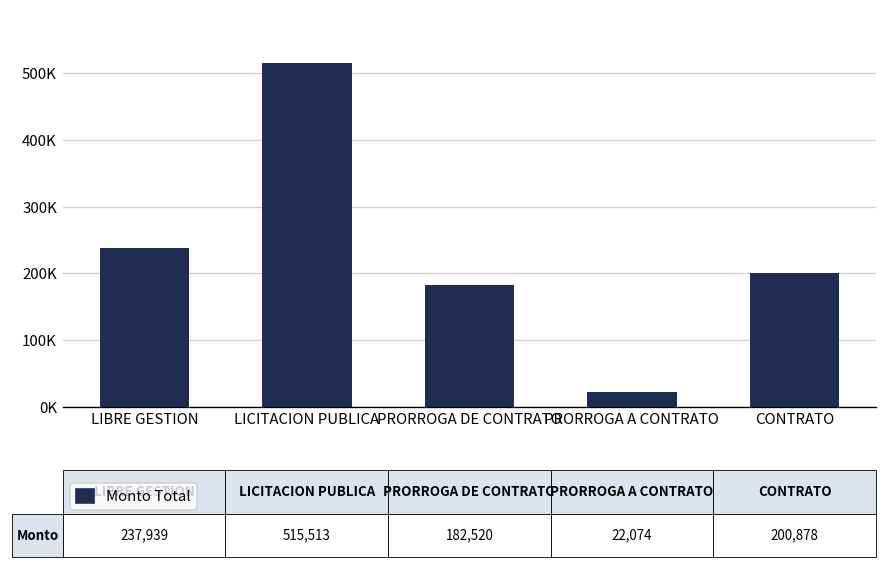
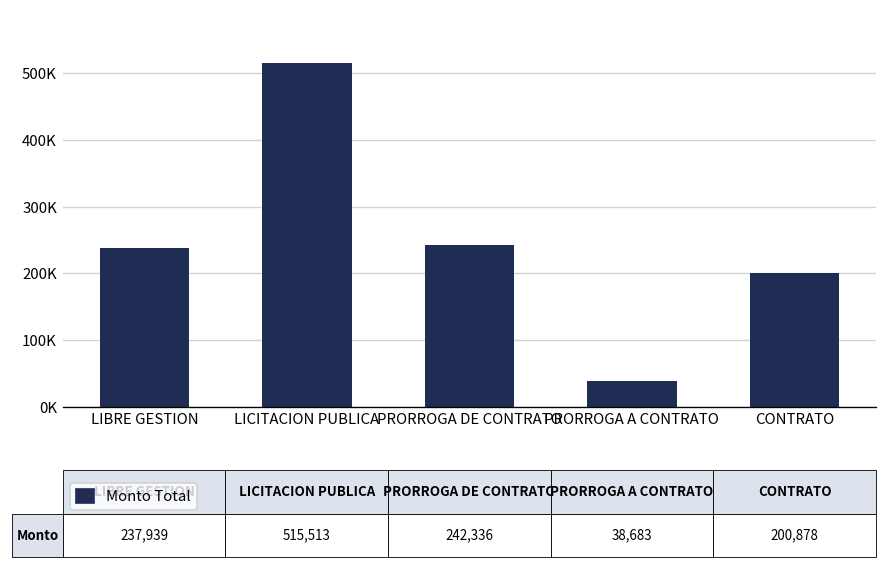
  {
-   "PRORROGA DE CONTRATO": "182,520",
-   "PRORROGA A CONTRATO": "22,074"
+   "PRORROGA DE CONTRATO": "242,336",
+   "PRORROGA A CONTRATO": "38,683"
  }
